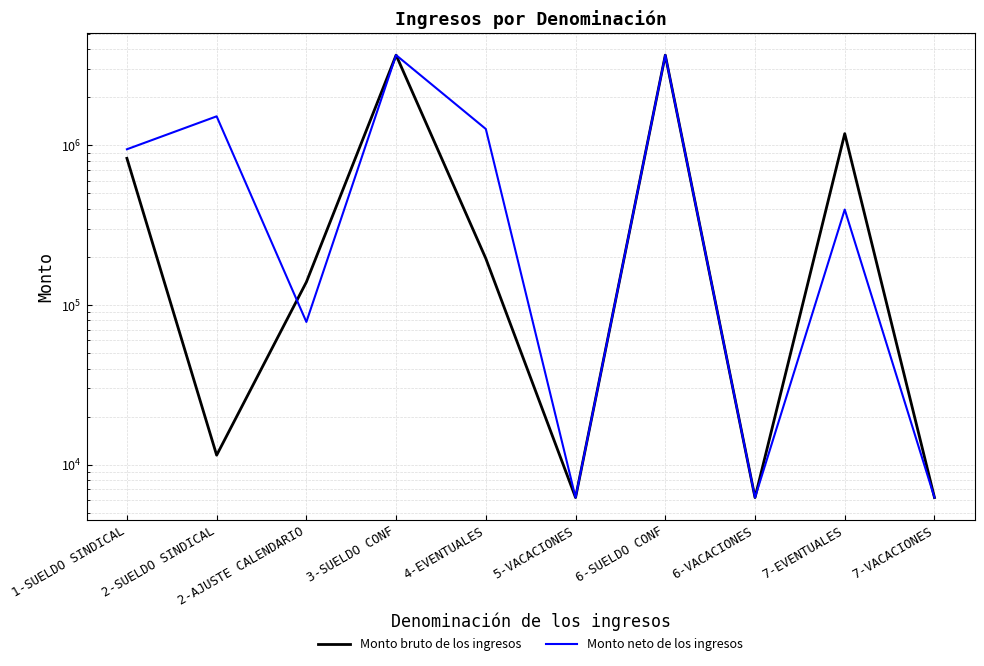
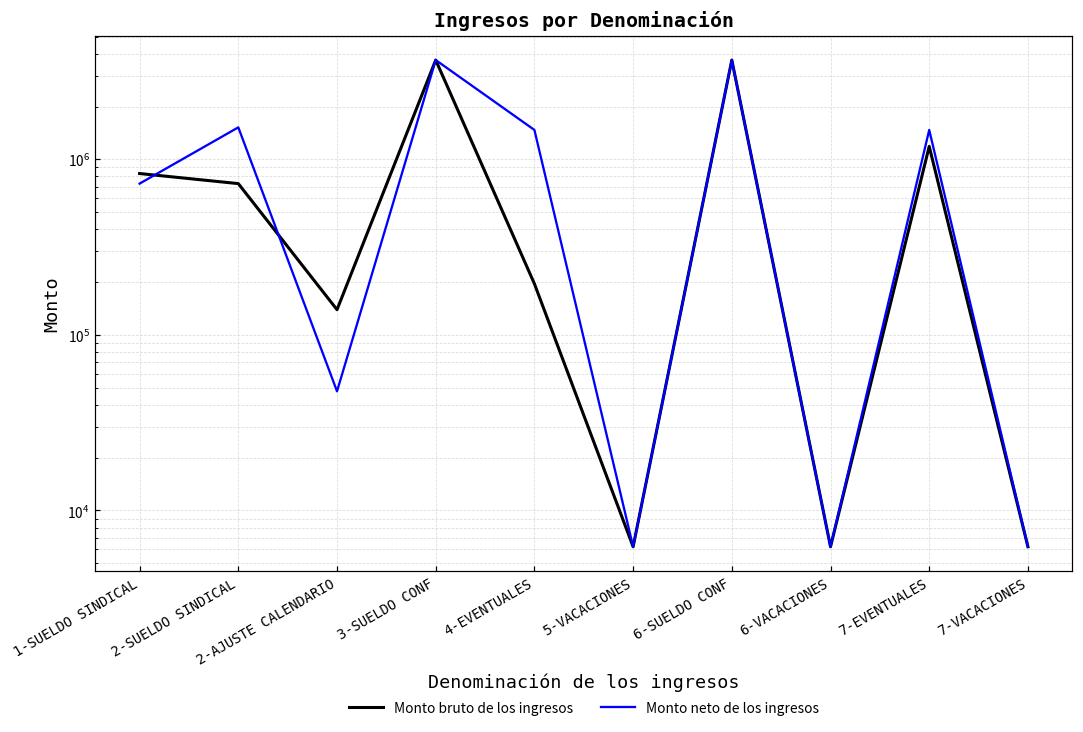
  {
    "Monto bruto de los ingresos": {
      "1-SUELDO SINDICAL": 800000,
-     "2-SUELDO SINDICAL": 11000,
+     "2-SUELDO SINDICAL": 700000,
      "2-AJUSTE CALENDARIO": 140000,
      "4-EVENTUALES": 200000,
      "7-EVENTUALES": 1200000
    },
    "Monto neto de los ingresos": {
-     "1-SUELDO SINDICAL": 900000,
+     "1-SUELDO SINDICAL": 700000,
      "2-SUELDO SINDICAL": 1500000,
-     "2-AJUSTE CALENDARIO": 80000,
-     "4-EVENTUALES": 1300000,
-     "7-EVENTUALES": 400000
+     "2-AJUSTE CALENDARIO": 48000,
+     "4-EVENTUALES": 1500000,
+     "7-EVENTUALES": 1500000
    }
  }
